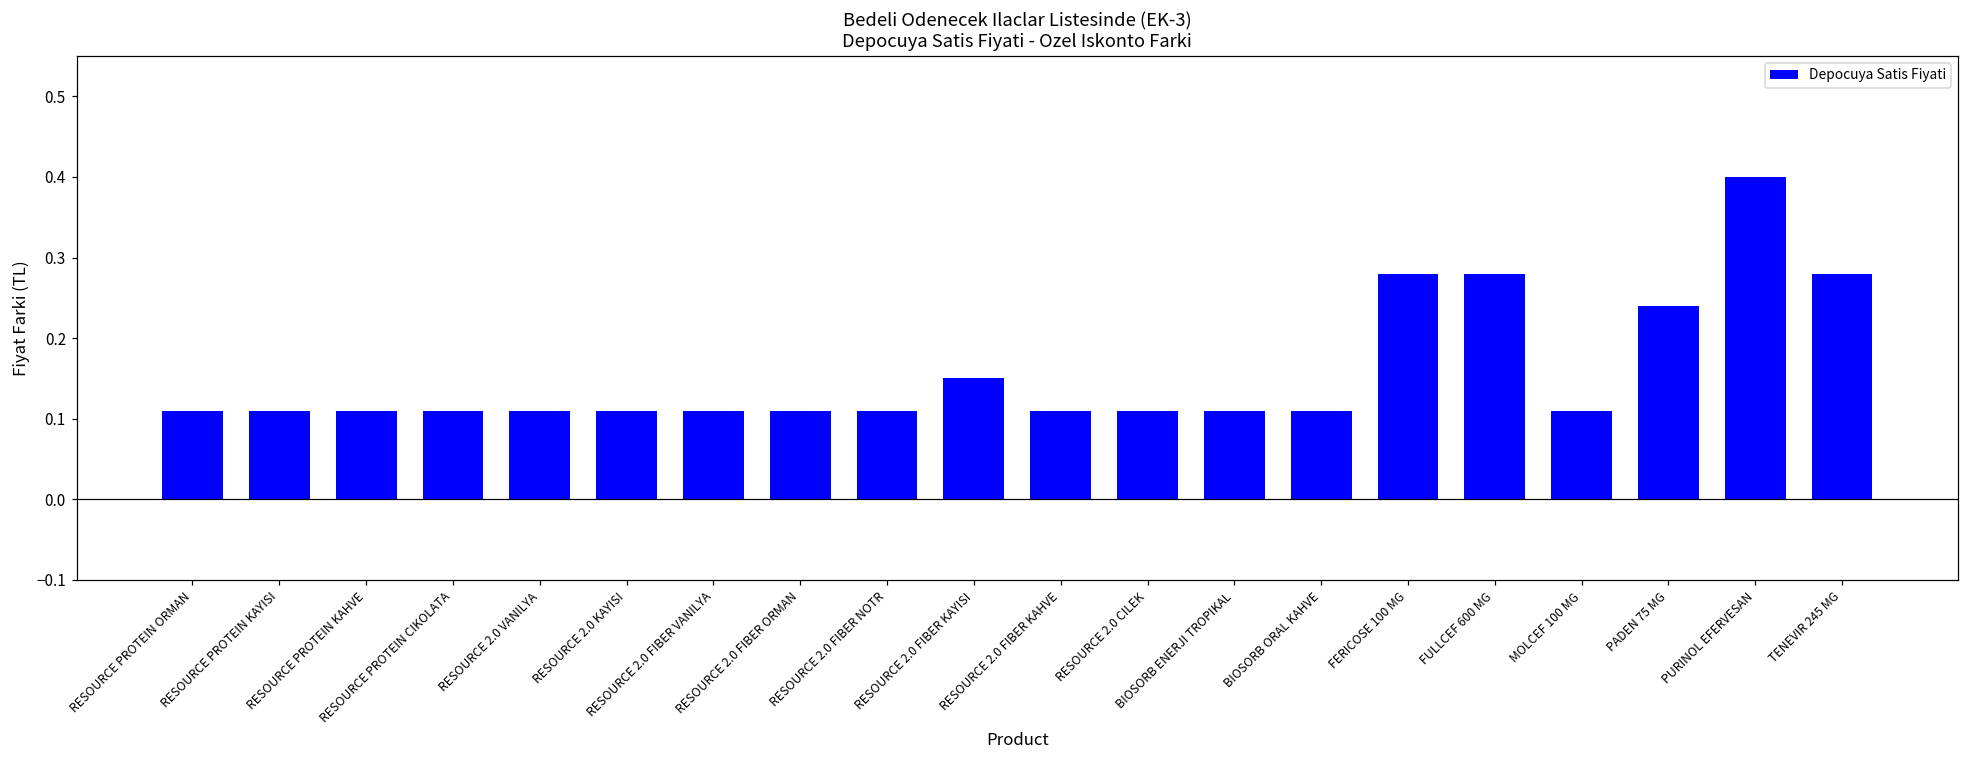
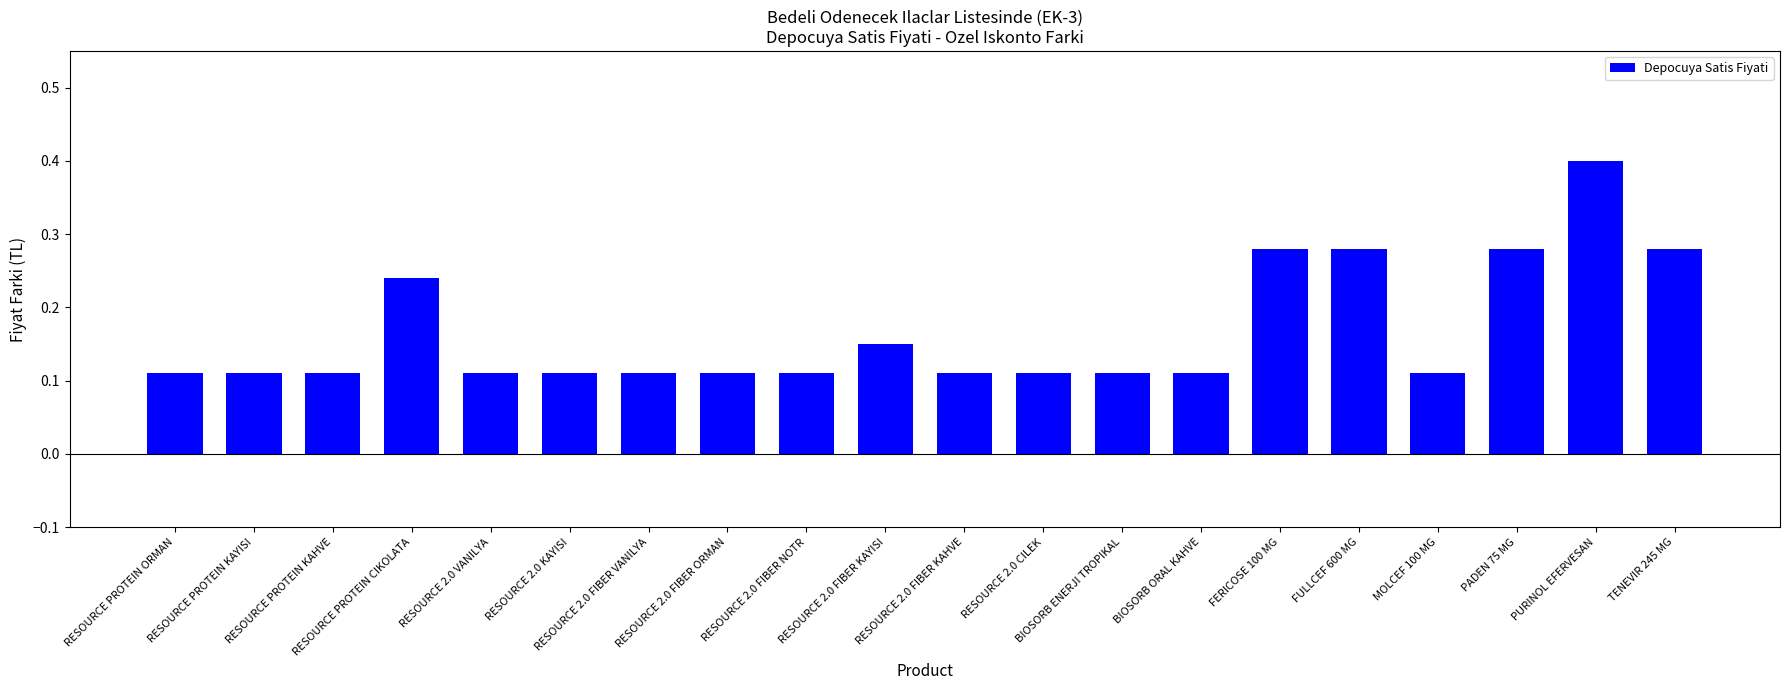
  {
    "RESOURCE PROTEIN ORMAN": 0.11,
    "RESOURCE PROTEIN KAYISI": 0.11,
    "RESOURCE PROTEIN KAHVE": 0.11,
-   "RESOURCE PROTEIN CIKOLATA": 0.11,
+   "RESOURCE PROTEIN CIKOLATA": 0.24,
    "RESOURCE 2.0 VANILYA": 0.11,
    "RESOURCE 2.0 KAYISI": 0.11,
    "RESOURCE 2.0 FIBER VANILYA": 0.11,
    "RESOURCE 2.0 FIBER ORMAN": 0.11,
    "RESOURCE 2.0 FIBER NOTR": 0.11,
    "RESOURCE 2.0 FIBER KAYISI": 0.15,
    "RESOURCE 2.0 FIBER KAHVE": 0.11,
    "RESOURCE 2.0 CILEK": 0.11,
    "BIOSORB ENERJI TROPIKAL": 0.11,
    "BIOSORB ORAL KAHVE": 0.11,
    "FERICOSE 100 MG": 0.28,
    "FULLCEF 600 MG": 0.28,
    "MOLCEF 100 MG": 0.11,
-   "PADEN 75 MG": 0.24,
+   "PADEN 75 MG": 0.28,
    "PURINOL EFERVESAN": 0.40,
    "TENEVIR 245 MG": 0.28
  }
